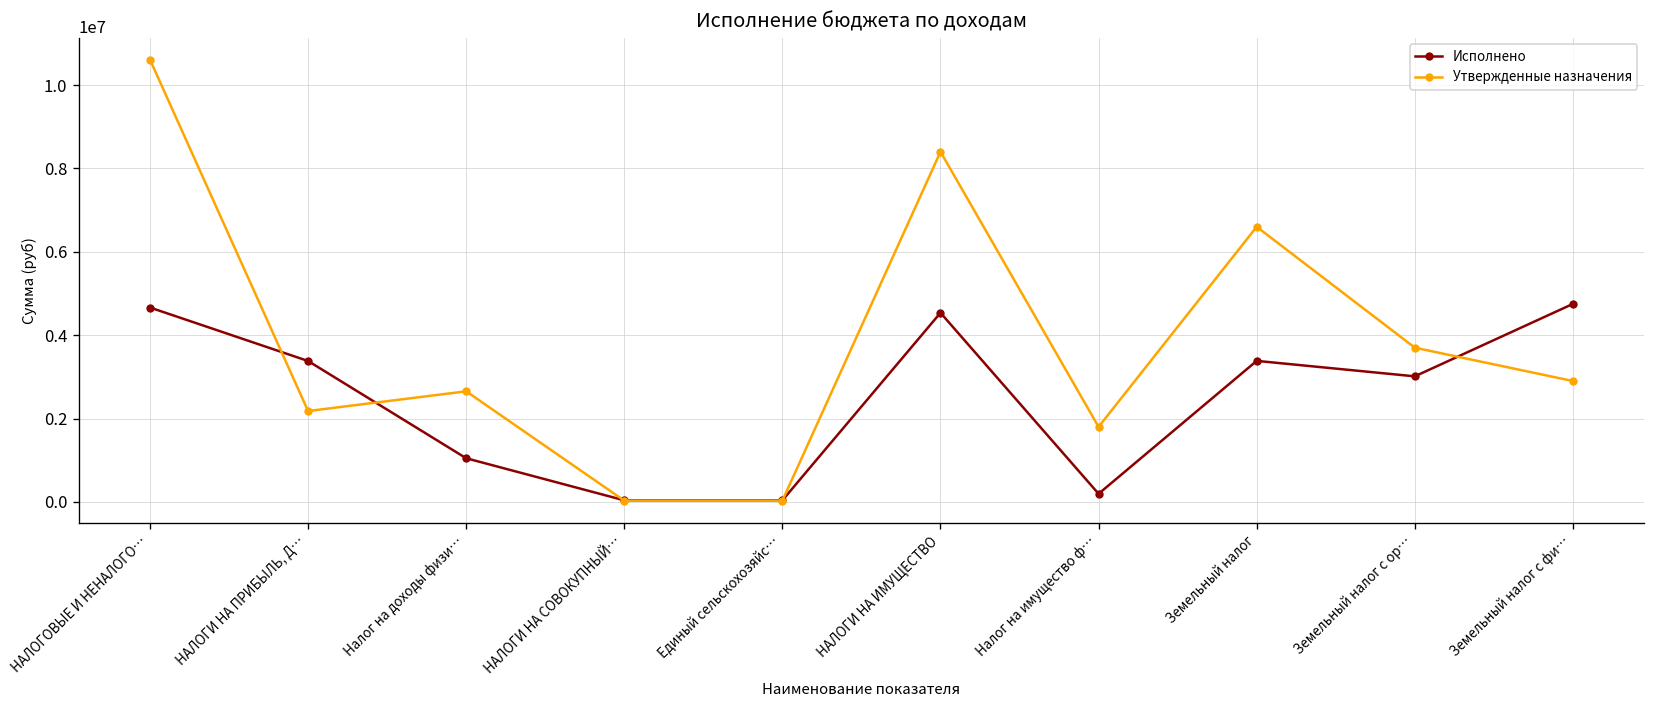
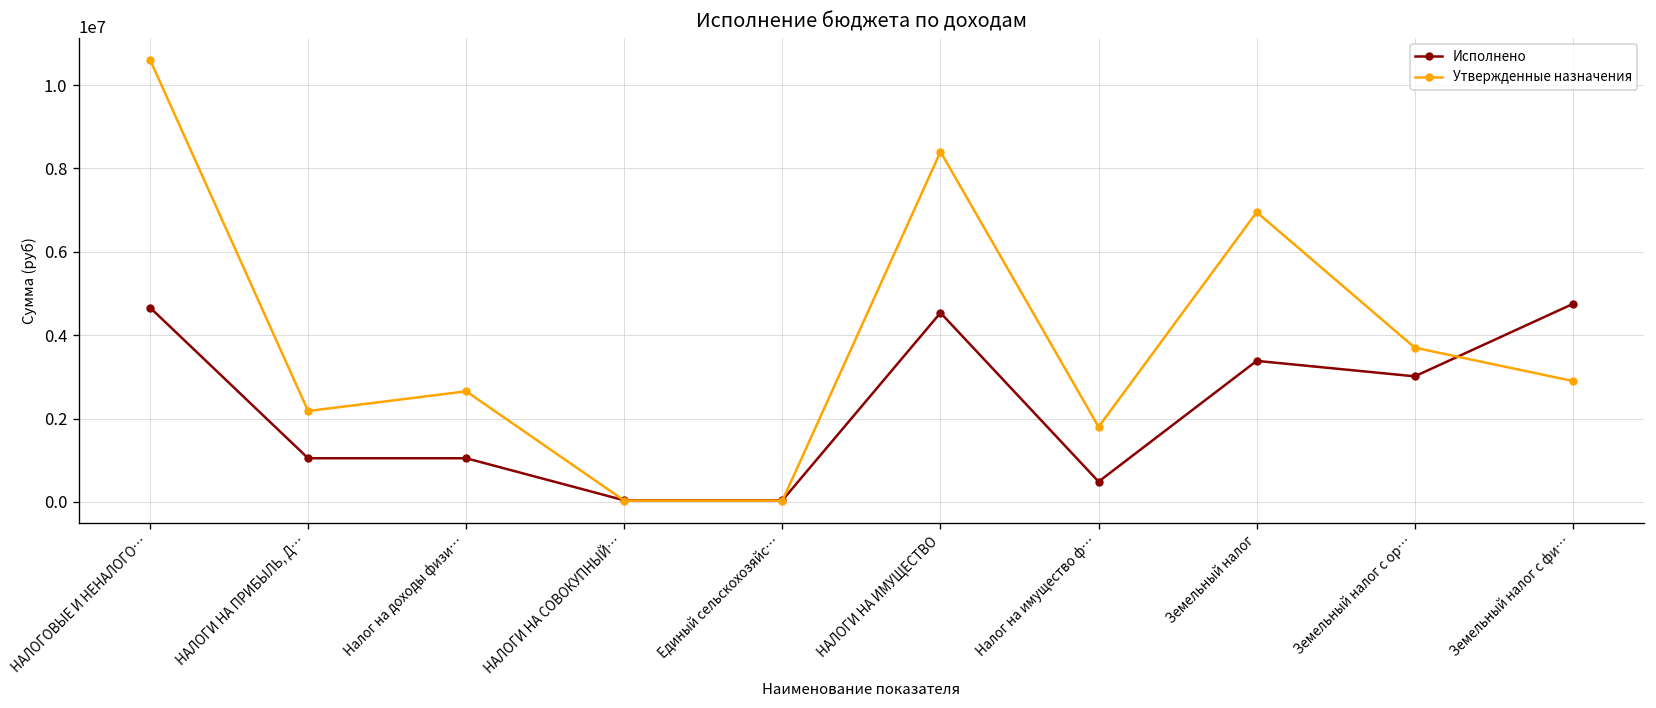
  {
    "Исполнено": {
      "НАЛОГОВЫЕ И НЕНАЛОГО…": 4700000,
-     "НАЛОГИ НА ПРИБЫЛЬ, Д…": 3400000,
+     "НАЛОГИ НА ПРИБЫЛЬ, Д…": 1000000,
      "Налог на доходы физи…": 1000000,
      "НАЛОГИ НА ИМУЩЕСТВО": 4500000,
-     "Налог на имущество ф…": 200000,
+     "Налог на имущество ф…": 500000,
      "Земельный налог": 3400000,
      "Земельный налог с ор…": 3000000,
      "Земельный налог с фи…": 4700000
    },
    "Утвержденные назначения": {
      "НАЛОГОВЫЕ И НЕНАЛОГО…": 10600000,
      "НАЛОГИ НА ПРИБЫЛЬ, Д…": 2200000,
      "Налог на доходы физи…": 2700000,
      "НАЛОГИ НА ИМУЩЕСТВО": 8400000,
      "Налог на имущество ф…": 1800000,
-     "Земельный налог": 6600000,
+     "Земельный налог": 7000000,
      "Земельный налог с ор…": 3700000,
      "Земельный налог с фи…": 2900000
    }
  }
